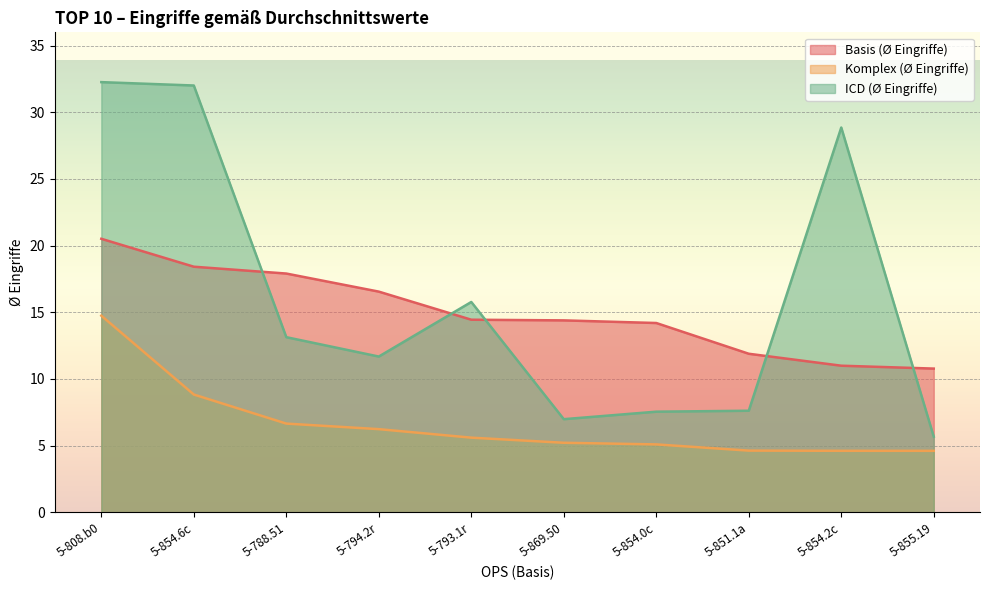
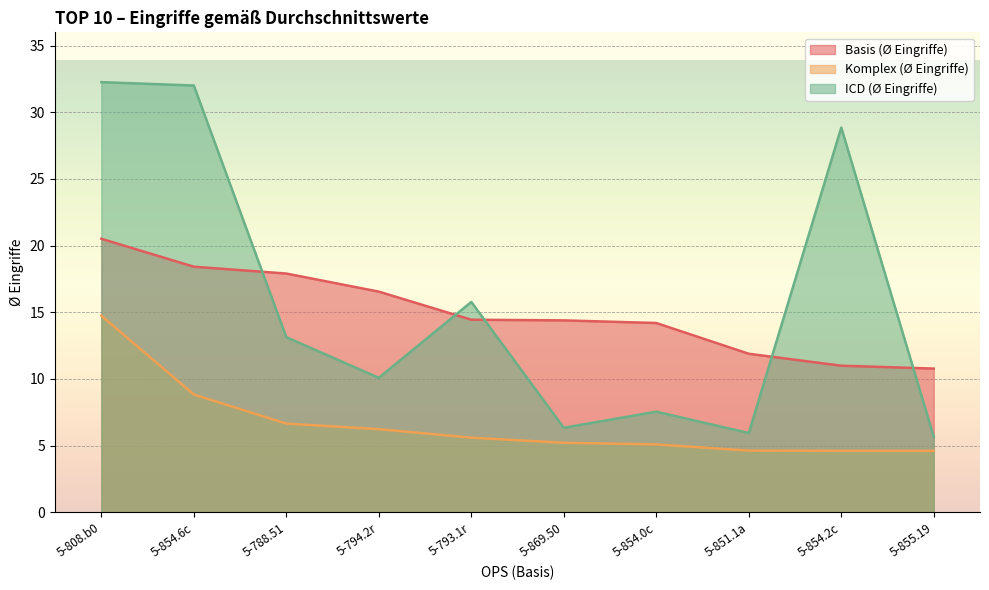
  {
    "ICD (Ø Eingriffe)": {
      "5-808.b0": 32.3,
      "5-854.6c": 32.0,
      "5-788.51": 13.1,
-     "5-794.2r": 11.7,
+     "5-794.2r": 10.1,
      "5-793.1r": 15.8,
-     "5-869.50": 7.0,
+     "5-869.50": 6.3,
      "5-854.0c": 7.5,
-     "5-851.1a": 7.6,
+     "5-851.1a": 5.9,
      "5-854.2c": 28.9,
      "5-855.19": 5.7
    }
  }
